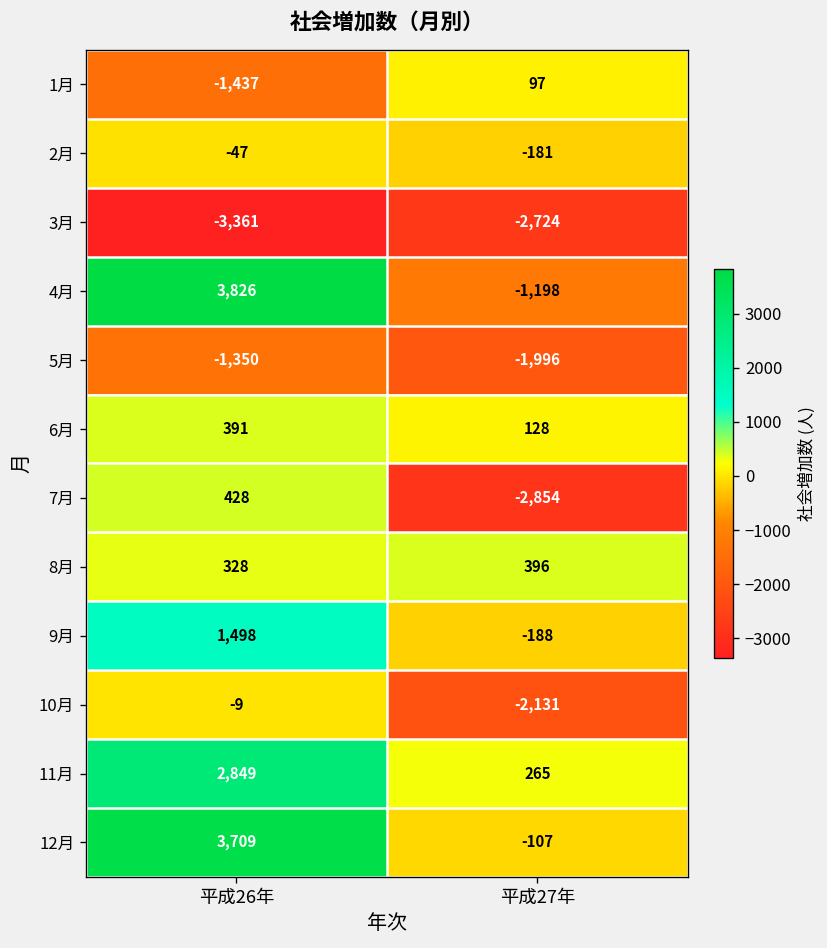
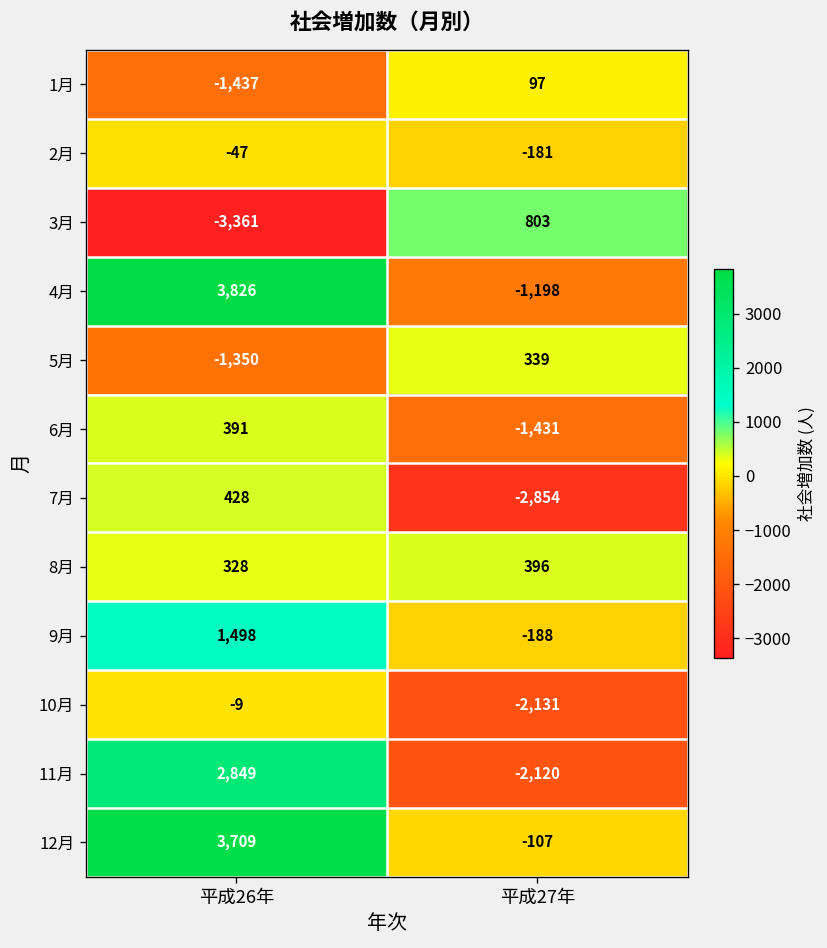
  {
    "1月": {
      "平成26年": "-1,437",
      "平成27年": "97"
    },
    "2月": {
      "平成26年": "-47",
      "平成27年": "-181"
    },
    "3月": {
      "平成26年": "-3,361",
-     "平成27年": "-2,724"
+     "平成27年": "803"
    },
    "4月": {
      "平成26年": "3,826",
      "平成27年": "-1,198"
    },
    "5月": {
      "平成26年": "-1,350",
-     "平成27年": "-1,996"
+     "平成27年": "339"
    },
    "6月": {
      "平成26年": "391",
-     "平成27年": "128"
+     "平成27年": "-1,431"
    },
    "7月": {
      "平成26年": "428",
      "平成27年": "-2,854"
    },
    "8月": {
      "平成26年": "328",
      "平成27年": "396"
    },
    "9月": {
      "平成26年": "1,498",
      "平成27年": "-188"
    },
    "10月": {
      "平成26年": "-9",
      "平成27年": "-2,131"
    },
    "11月": {
      "平成26年": "2,849",
-     "平成27年": "265"
+     "平成27年": "-2,120"
    },
    "12月": {
      "平成26年": "3,709",
      "平成27年": "-107"
    }
  }
